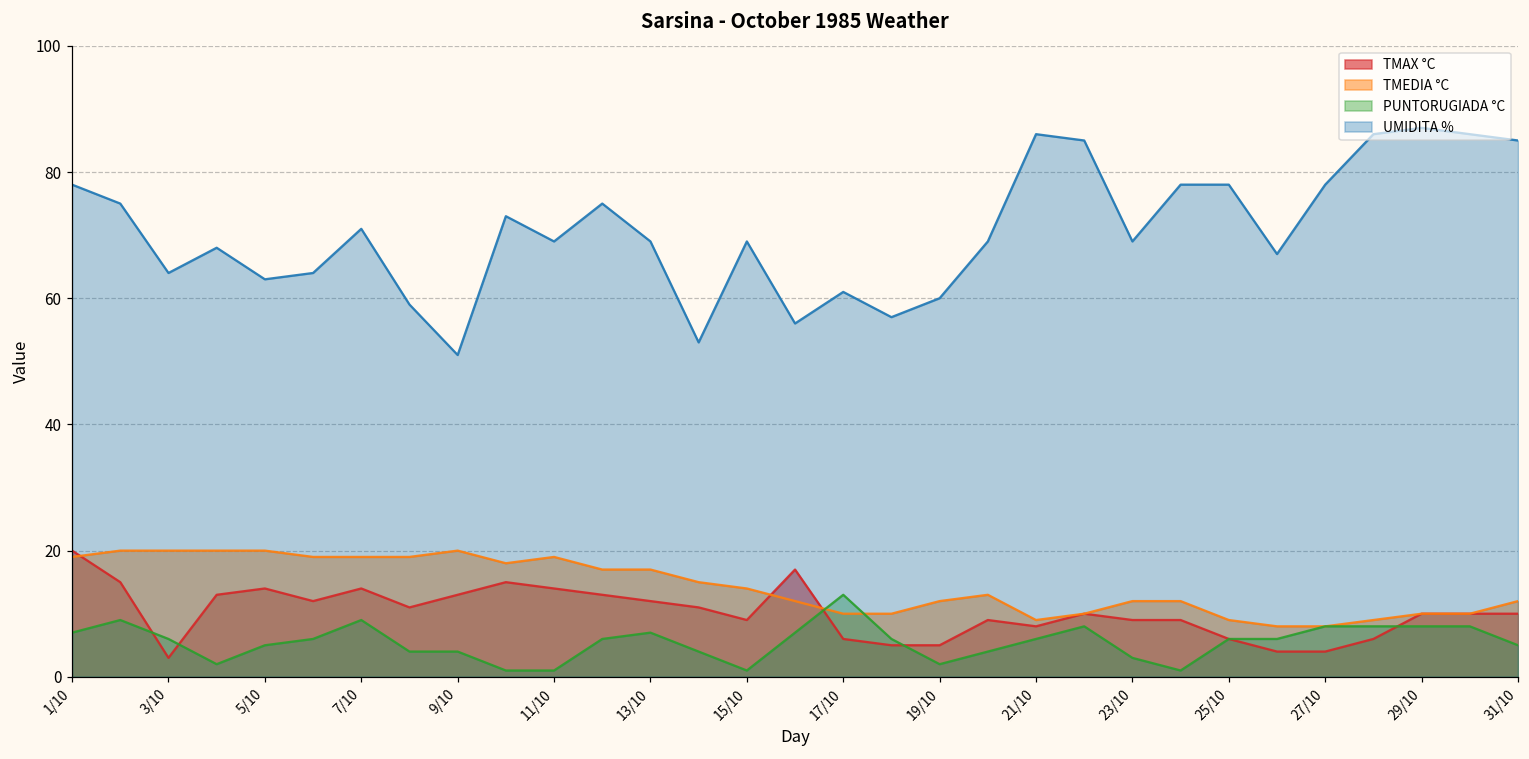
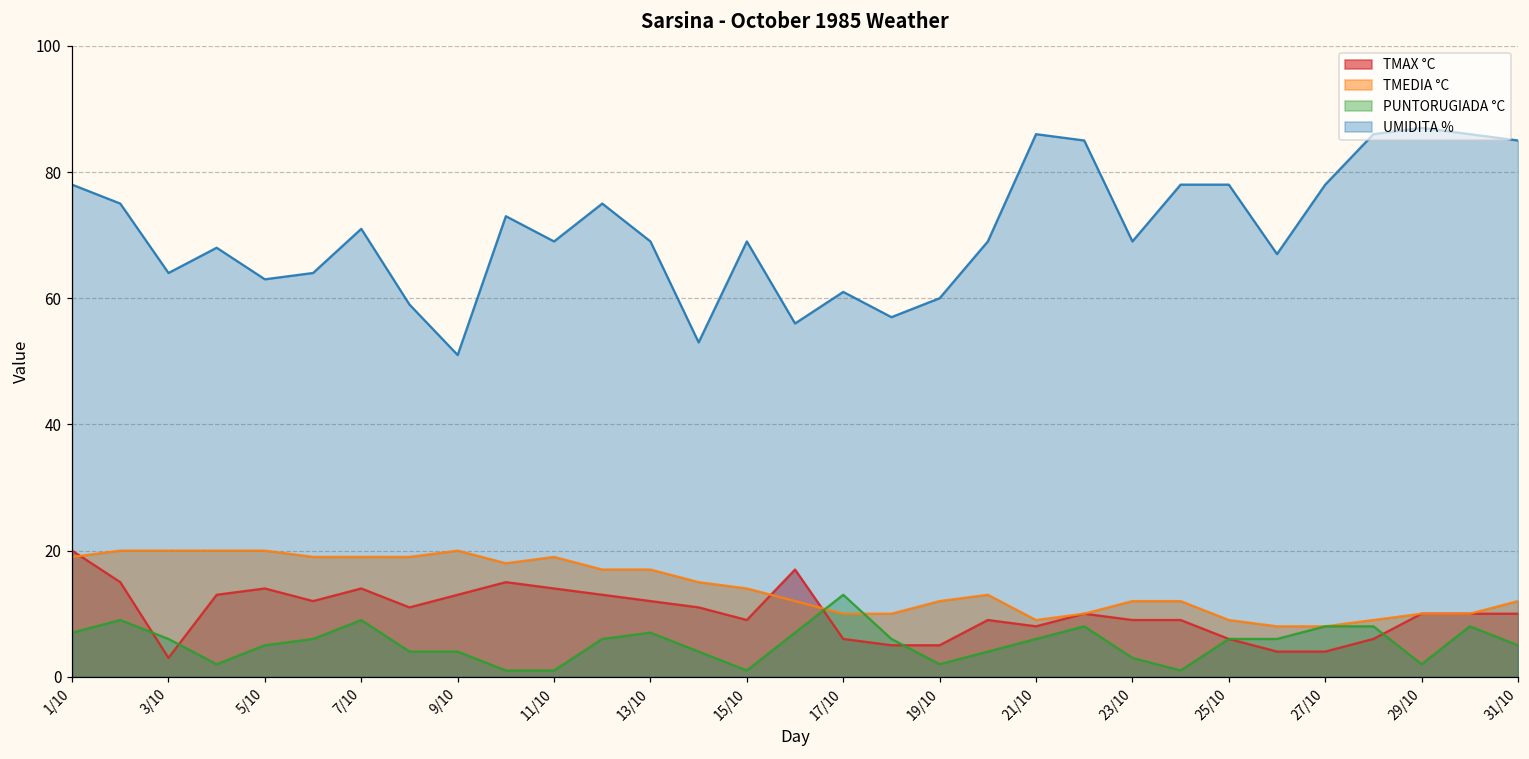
  {
    "TMAX °C": {
      "1/10": 20,
      "3/10": 3,
      "5/10": 14,
      "7/10": 14,
      "9/10": 13,
      "11/10": 14,
      "13/10": 12,
      "15/10": 9,
      "17/10": 6,
      "19/10": 5,
      "21/10": 8,
      "23/10": 9,
      "27/10": 4,
      "31/10": 10
    },
    "TMEDIA °C": {
      "1/10": 19,
      "3/10": 20,
      "5/10": 20,
      "7/10": 19,
      "9/10": 20,
      "11/10": 19,
      "13/10": 17,
      "15/10": 14,
      "17/10": 10,
      "19/10": 12,
      "21/10": 9,
      "23/10": 12,
      "25/10": 9,
      "31/10": 12
    },
    "PUNTORUGIADA °C": {
      "1/10": 7,
      "3/10": 6,
      "5/10": 5,
      "7/10": 9,
      "9/10": 4,
      "11/10": 1,
      "13/10": 7,
      "15/10": 1,
      "17/10": 13,
      "19/10": 2,
      "21/10": 6,
      "23/10": 3,
-     "29/10": 8,
+     "29/10": 2,
      "31/10": 5
    },
    "UMIDITA %": {
      "1/10": 78,
      "3/10": 64,
      "5/10": 63,
      "7/10": 71,
      "9/10": 51,
      "11/10": 69,
      "13/10": 69,
      "15/10": 69,
      "17/10": 61,
      "19/10": 60,
      "21/10": 86,
      "23/10": 69,
      "25/10": 78,
      "27/10": 78,
      "31/10": 85
    }
  }
